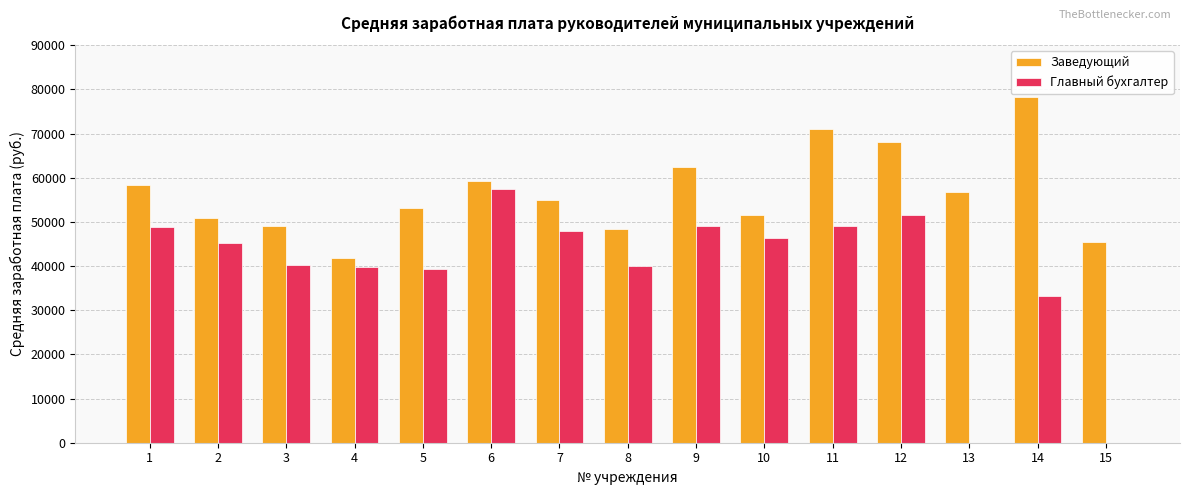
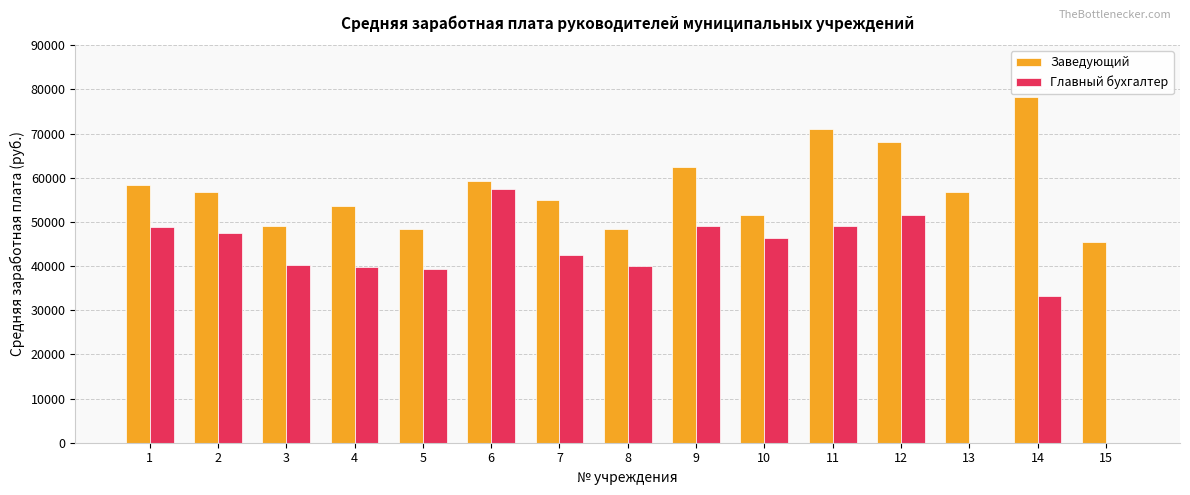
  {
    "Заведующий": {
      "1": 58000,
-     "2": 51000,
+     "2": 57000,
      "3": 49000,
-     "4": 42000,
-     "5": 53000,
+     "4": 54000,
+     "5": 48000,
      "6": 59000,
      "7": 55000,
      "8": 48000,
      "9": 62000,
      "10": 52000,
      "11": 71000,
      "12": 68000,
      "13": 57000,
      "14": 78000,
      "15": 46000
    },
    "Главный бухгалтер": {
      "1": 49000,
-     "2": 45000,
+     "2": 48000,
      "3": 40000,
      "4": 40000,
      "5": 39000,
      "6": 57000,
-     "7": 48000,
+     "7": 42000,
      "8": 40000,
      "9": 49000,
      "10": 46000,
      "11": 49000,
      "12": 51000,
      "13": 0,
      "14": 33000,
      "15": 0
    }
  }
